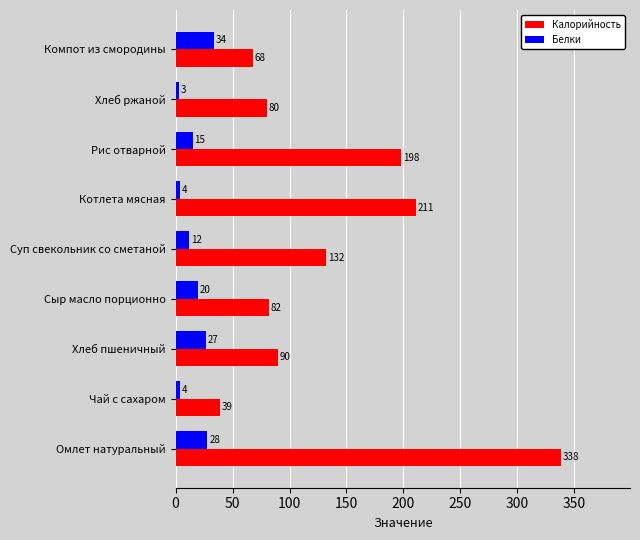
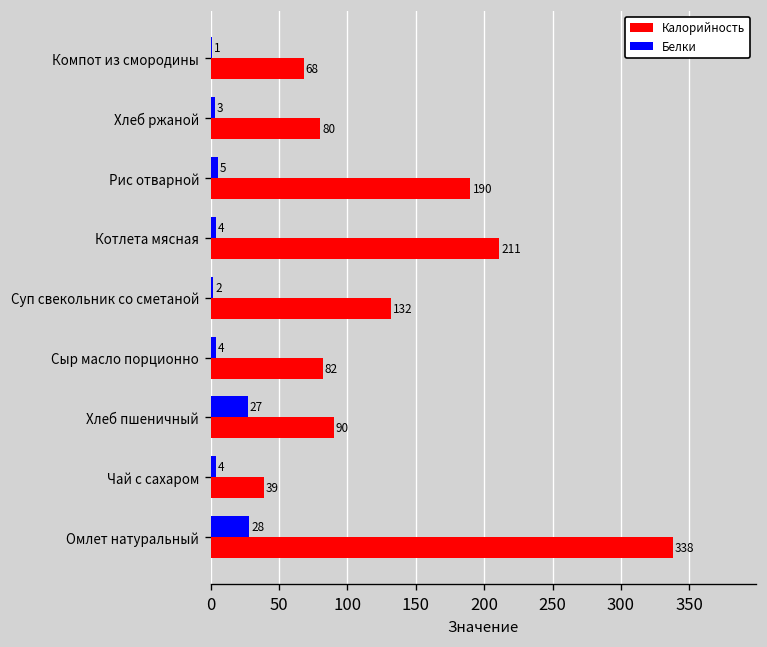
  {
    "Калорийность": {
      "Компот из смородины": 68,
      "Хлеб ржаной": 80,
-     "Рис отварной": 198,
+     "Рис отварной": 190,
      "Котлета мясная": 211,
      "Суп свекольник со сметаной": 132,
      "Сыр масло порционно": 82,
      "Хлеб пшеничный": 90,
      "Чай с сахаром": 39,
      "Омлет натуральный": 338
    },
    "Белки": {
-     "Компот из смородины": 34,
+     "Компот из смородины": 1,
      "Хлеб ржаной": 3,
-     "Рис отварной": 15,
+     "Рис отварной": 5,
      "Котлета мясная": 4,
-     "Суп свекольник со сметаной": 12,
-     "Сыр масло порционно": 20,
+     "Суп свекольник со сметаной": 2,
+     "Сыр масло порционно": 4,
      "Хлеб пшеничный": 27,
      "Чай с сахаром": 4,
      "Омлет натуральный": 28
    }
  }
